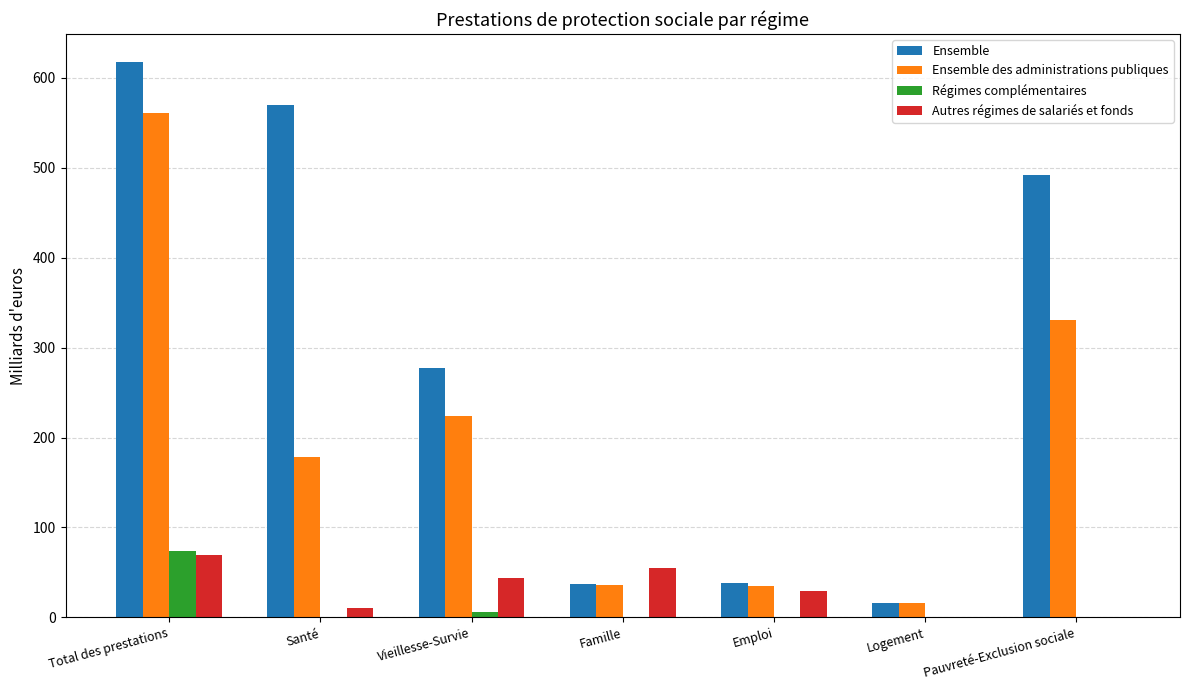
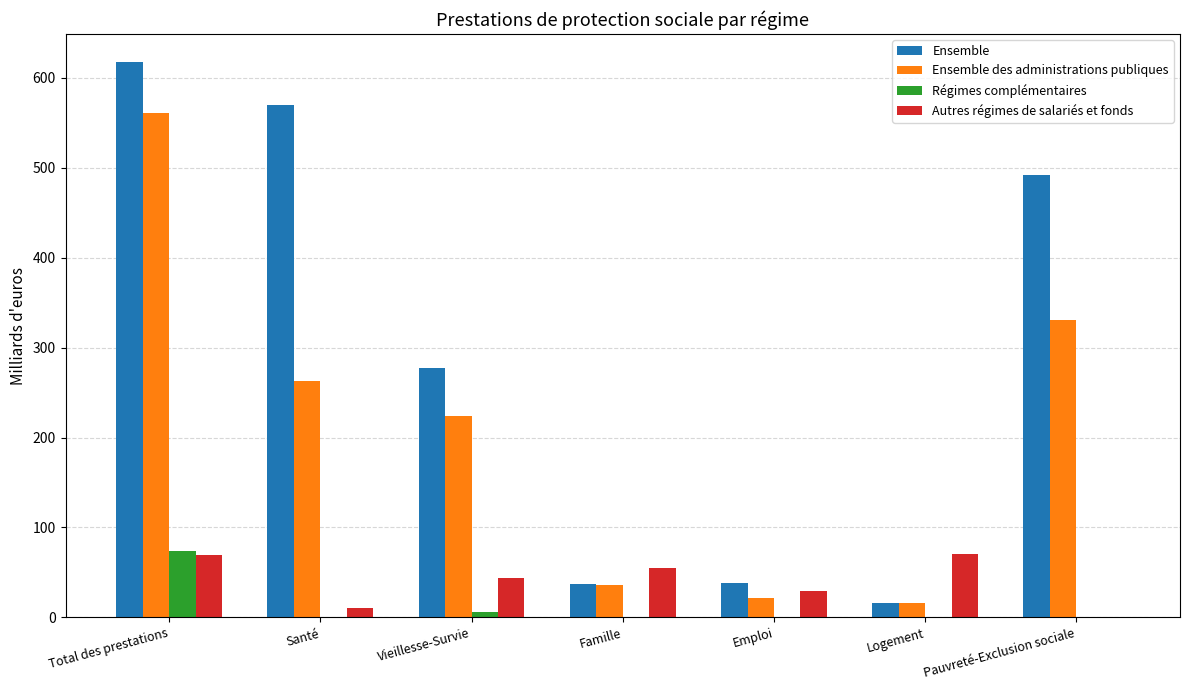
  {
    "Ensemble": {
      "Total des prestations": 620,
      "Santé": 570,
      "Vieillesse-Survie": 280,
      "Famille": 40,
      "Emploi": 40,
      "Logement": 20,
      "Pauvreté-Exclusion sociale": 490
    },
    "Ensemble des administrations publiques": {
      "Total des prestations": 560,
-     "Santé": 180,
+     "Santé": 260,
      "Vieillesse-Survie": 220,
      "Famille": 40,
-     "Emploi": 30,
+     "Emploi": 20,
      "Logement": 20,
      "Pauvreté-Exclusion sociale": 330
    },
    "Régimes complémentaires": {
      "Total des prestations": 70,
      "Vieillesse-Survie": 10,
      "Famille": 0,
      "Emploi": 0,
      "Logement": 0,
      "Pauvreté-Exclusion sociale": 0
    },
    "Autres régimes de salariés et fonds": {
      "Total des prestations": 70,
      "Santé": 10,
      "Vieillesse-Survie": 40,
      "Famille": 60,
      "Emploi": 30,
-     "Logement": 0,
+     "Logement": 70,
      "Pauvreté-Exclusion sociale": 0
    }
  }
